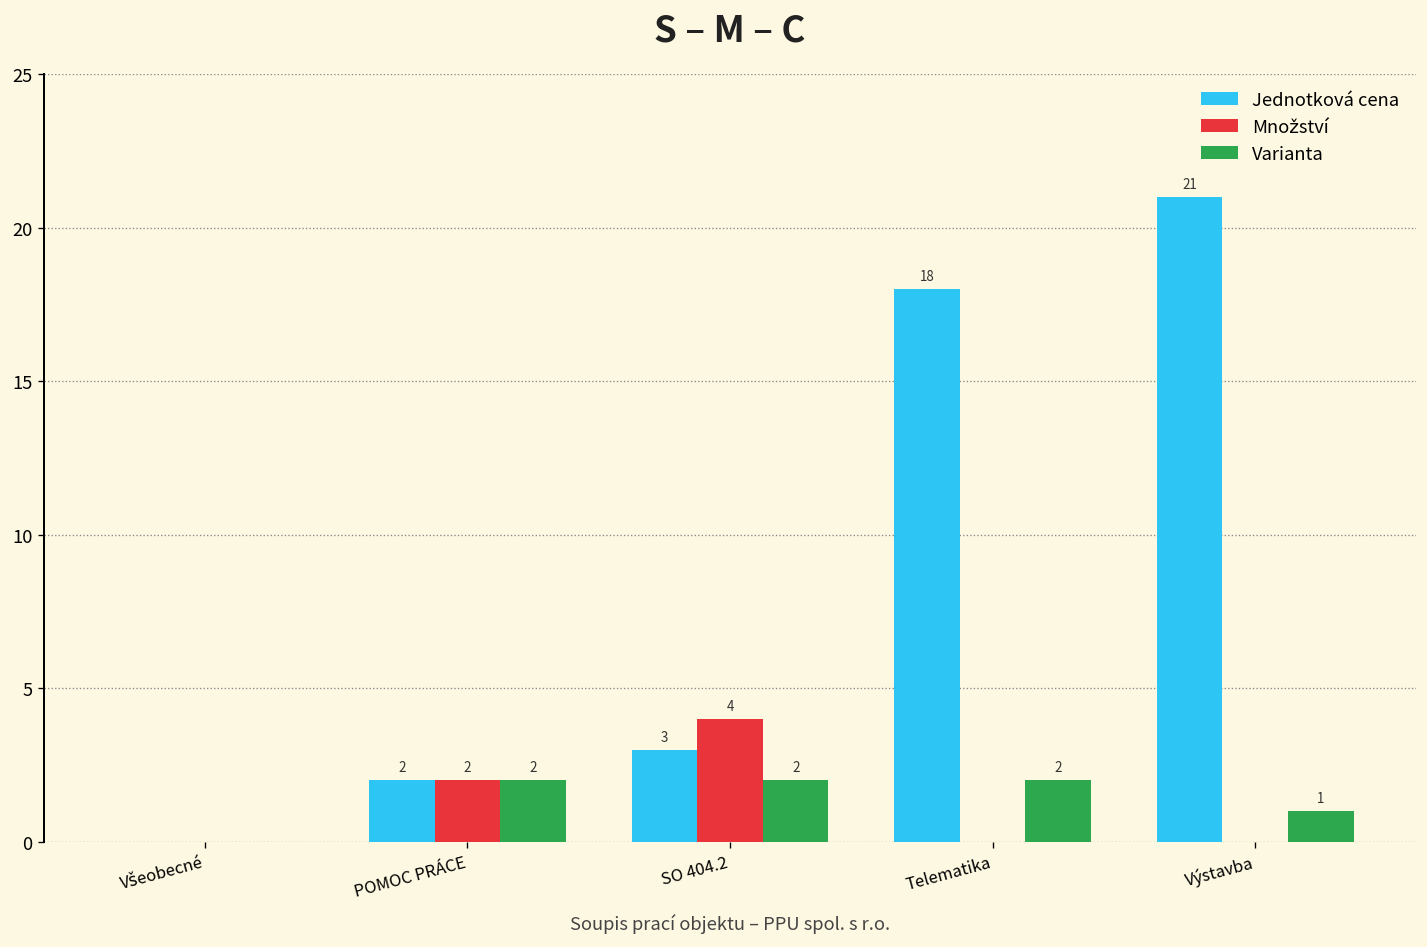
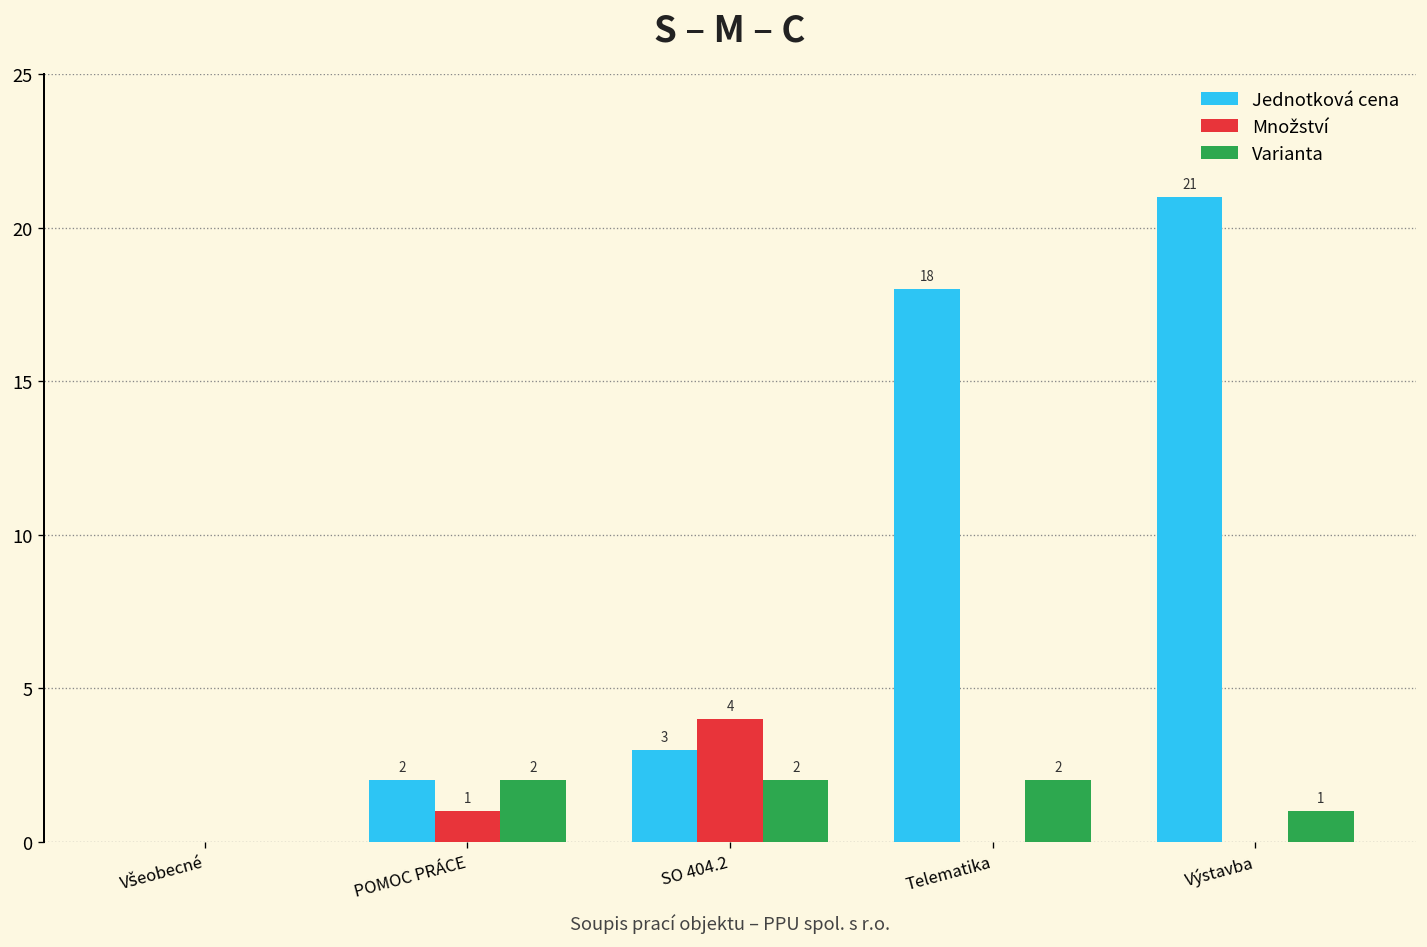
  {
    "Jednotková cena": {
      "POMOC PRÁCE": 2,
      "SO 404.2": 3,
      "Telematika": 18,
      "Výstavba": 21
    },
    "Množství": {
-     "POMOC PRÁCE": 2,
+     "POMOC PRÁCE": 1,
      "SO 404.2": 4
    },
    "Varianta": {
      "POMOC PRÁCE": 2,
      "SO 404.2": 2,
      "Telematika": 2,
      "Výstavba": 1
    }
  }
